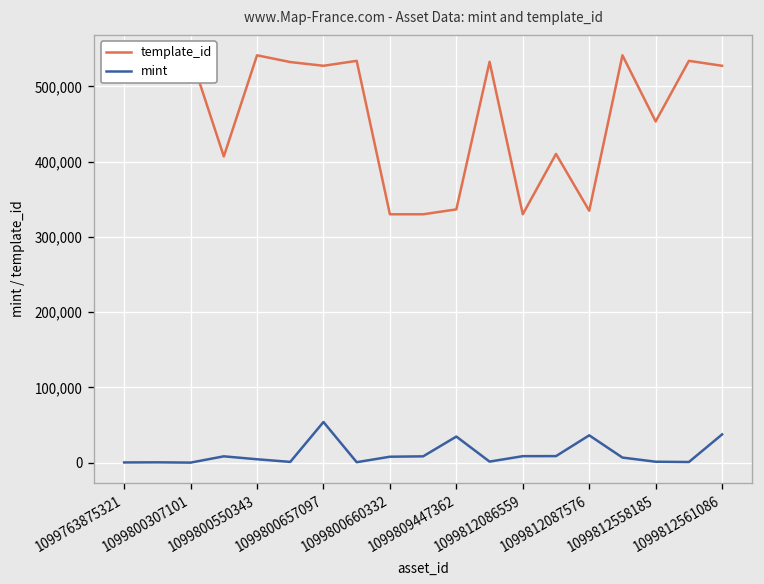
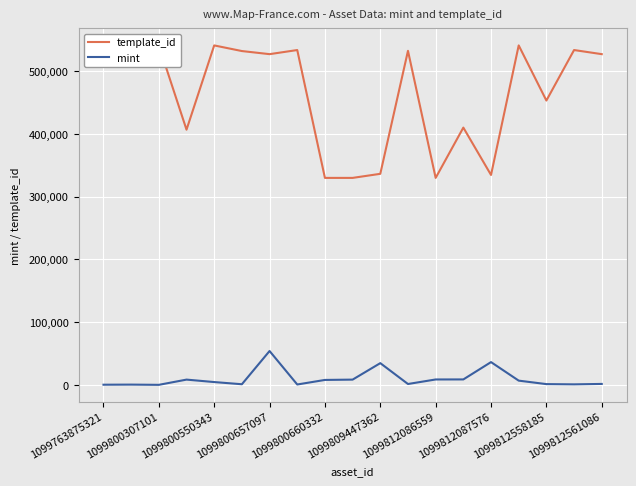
  {
    "template_id": {
      "1099800550343": "540,000",
      "1099800657097": "530,000",
      "1099800660332": "330,000",
      "1099809447362": "340,000",
      "1099812086559": "330,000",
      "1099812087576": "330,000",
      "1099812558185": "450,000",
      "1099812561086": "530,000"
    },
    "mint": {
      "1099763875321": "0",
      "1099800307101": "0",
      "1099800550343": "0",
      "1099800657097": "50,000",
      "1099800660332": "10,000",
      "1099809447362": "30,000",
      "1099812086559": "10,000",
      "1099812087576": "40,000",
      "1099812558185": "0",
-     "1099812561086": "40,000"
+     "1099812561086": "0"
    }
  }
